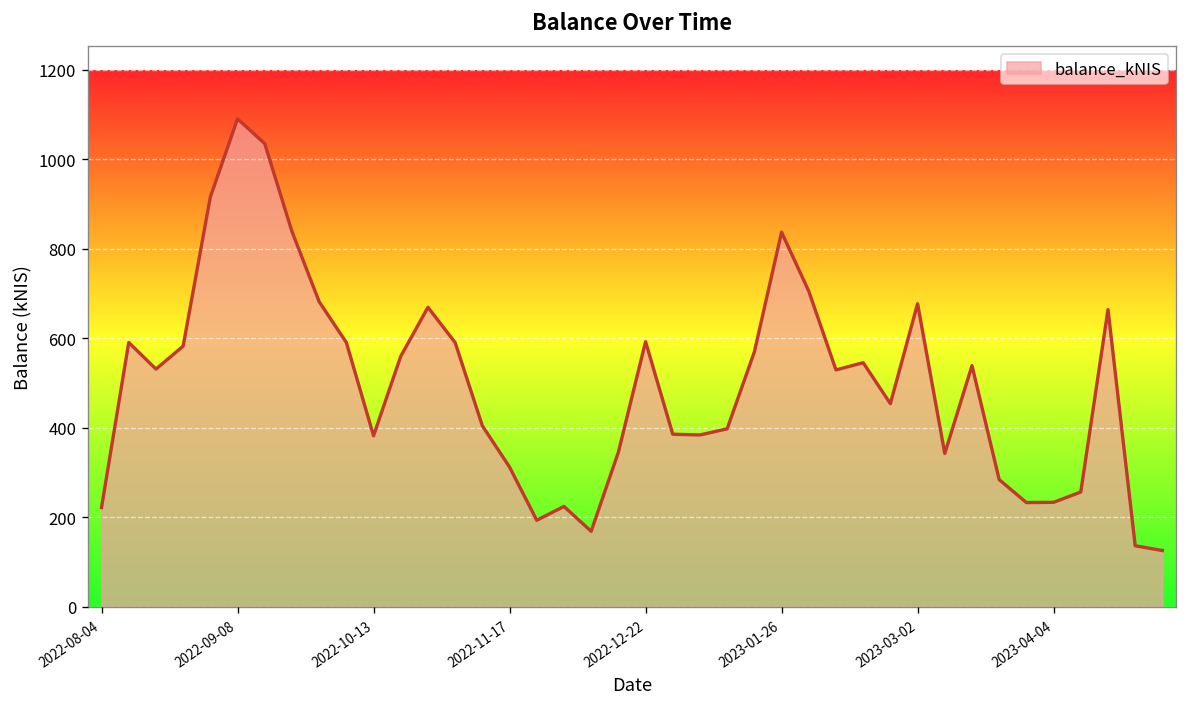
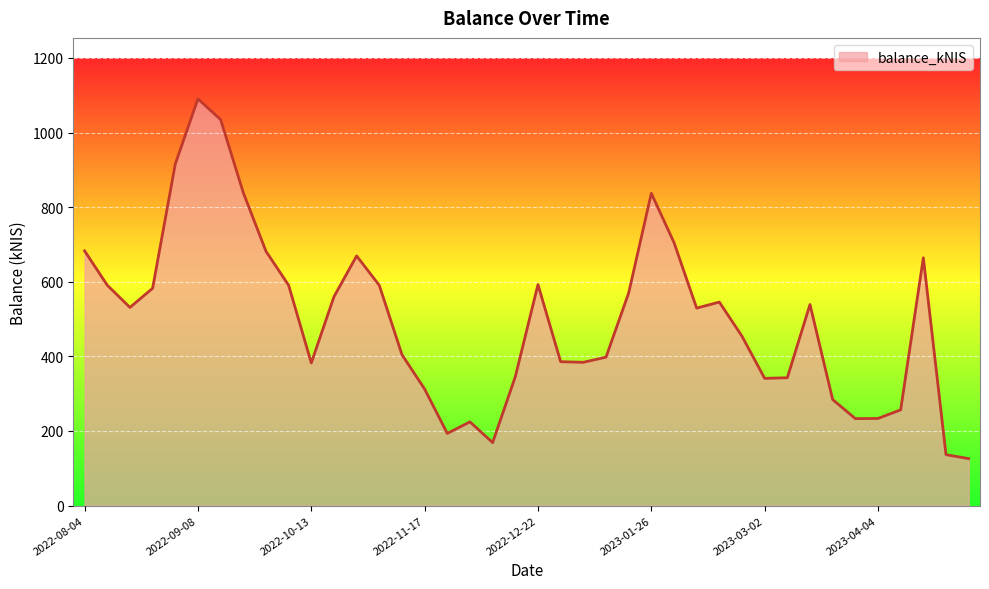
  {
-   "2022-08-04": 220,
+   "2022-08-04": 680,
    "2022-09-08": 1090,
    "2022-10-13": 380,
    "2022-11-17": 310,
    "2022-12-22": 590,
    "2023-01-26": 840,
-   "2023-03-02": 680,
+   "2023-03-02": 340,
    "2023-04-04": 230
  }
